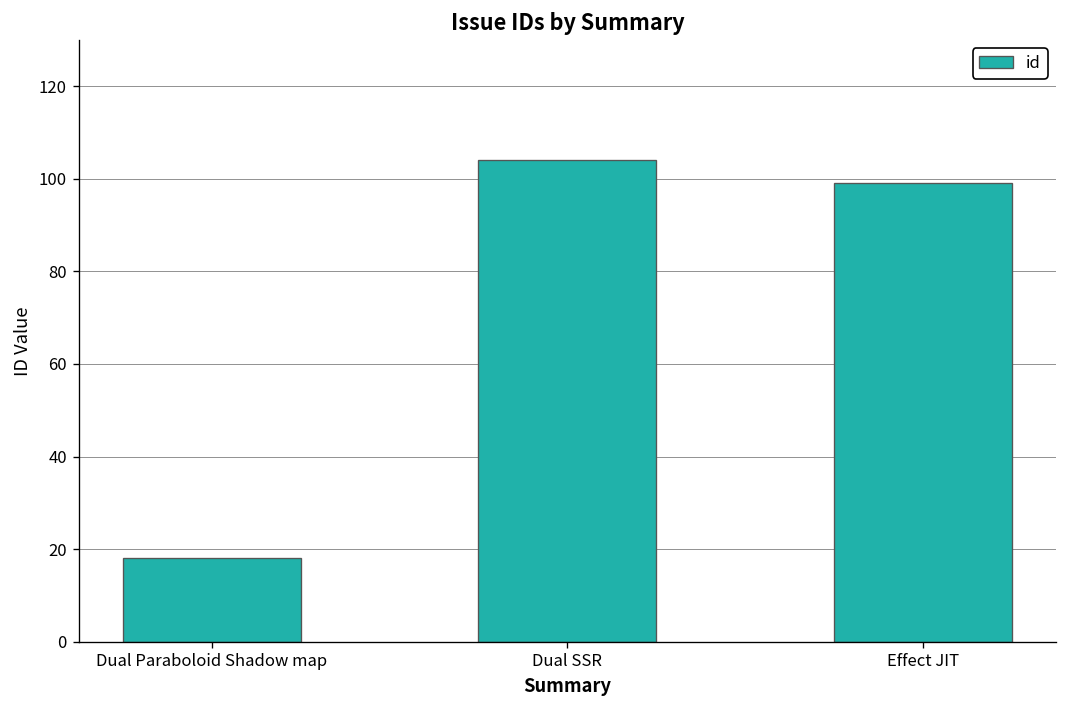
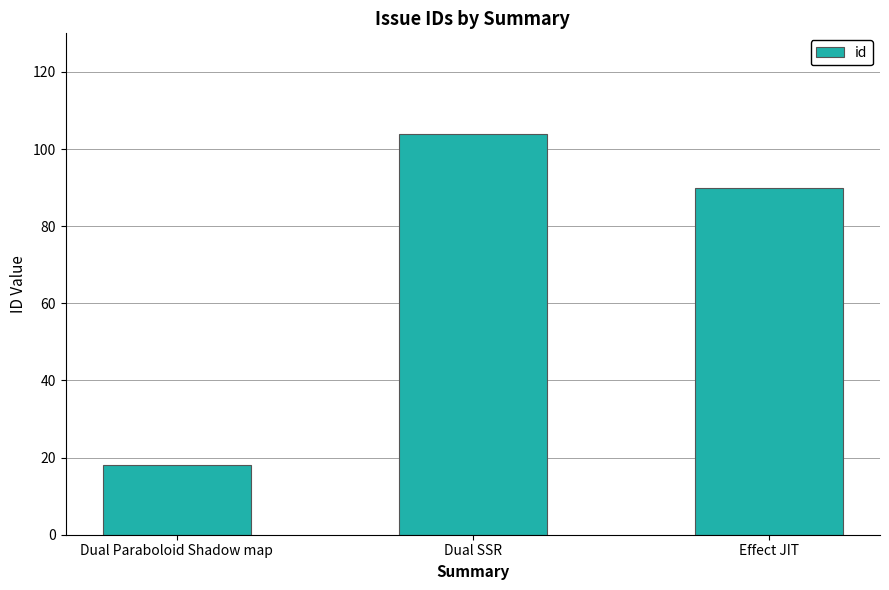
  {
    "Dual Paraboloid Shadow map": 18,
    "Dual SSR": 104,
-   "Effect JIT": 99
+   "Effect JIT": 90
  }
